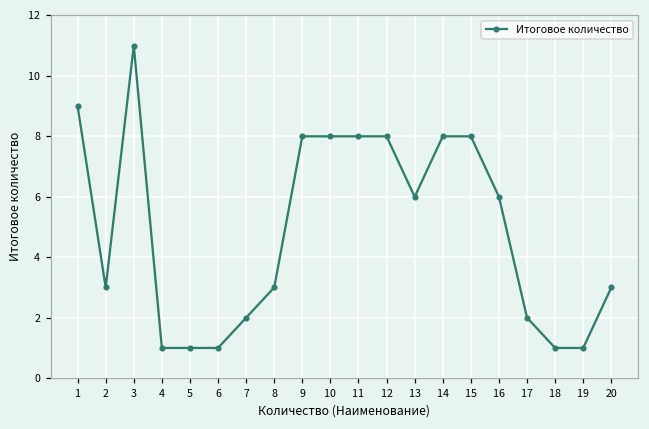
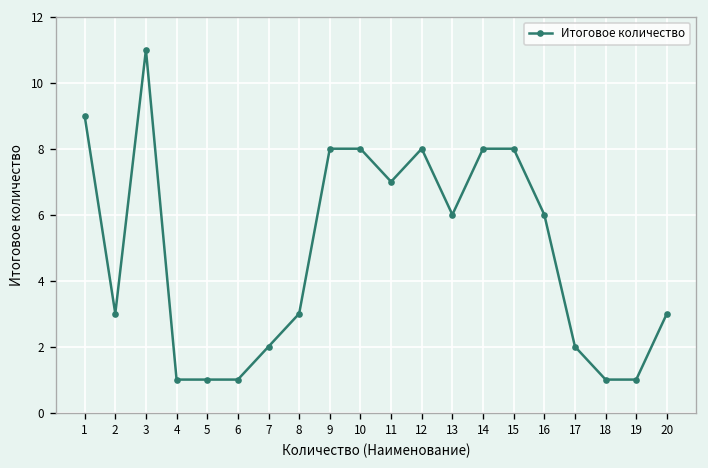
  {
    "1": 9,
    "2": 3,
    "3": 11,
    "4": 1,
    "5": 1,
    "6": 1,
    "7": 2,
    "8": 3,
    "9": 8,
    "10": 8,
-   "11": 8,
+   "11": 7,
    "12": 8,
    "13": 6,
    "14": 8,
    "15": 8,
    "16": 6,
    "17": 2,
    "18": 1,
    "19": 1,
    "20": 3
  }
